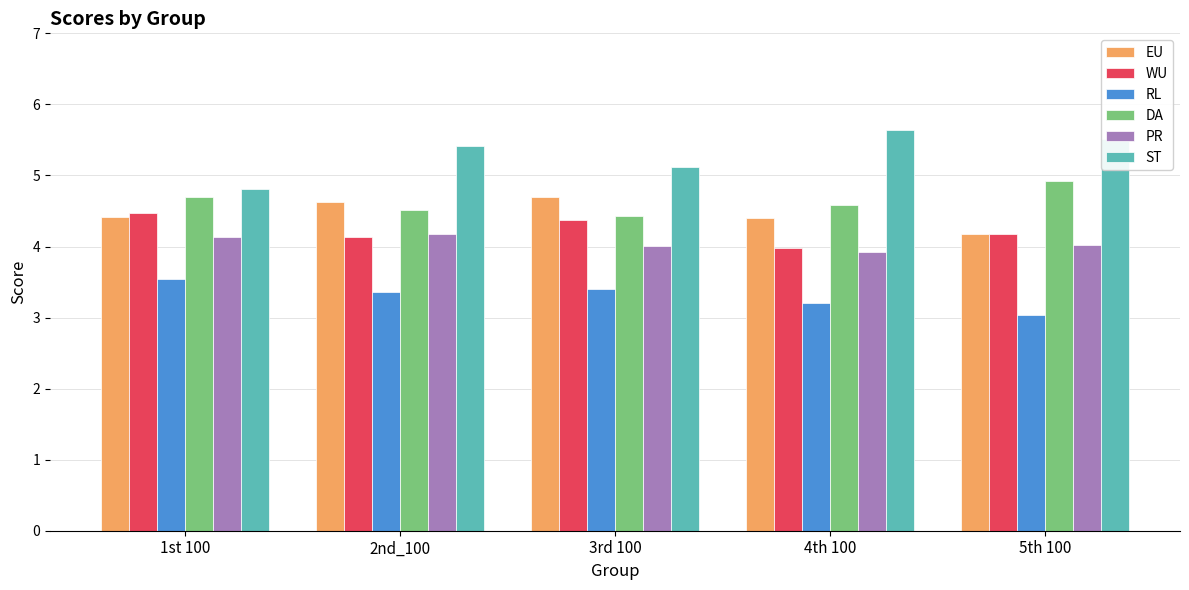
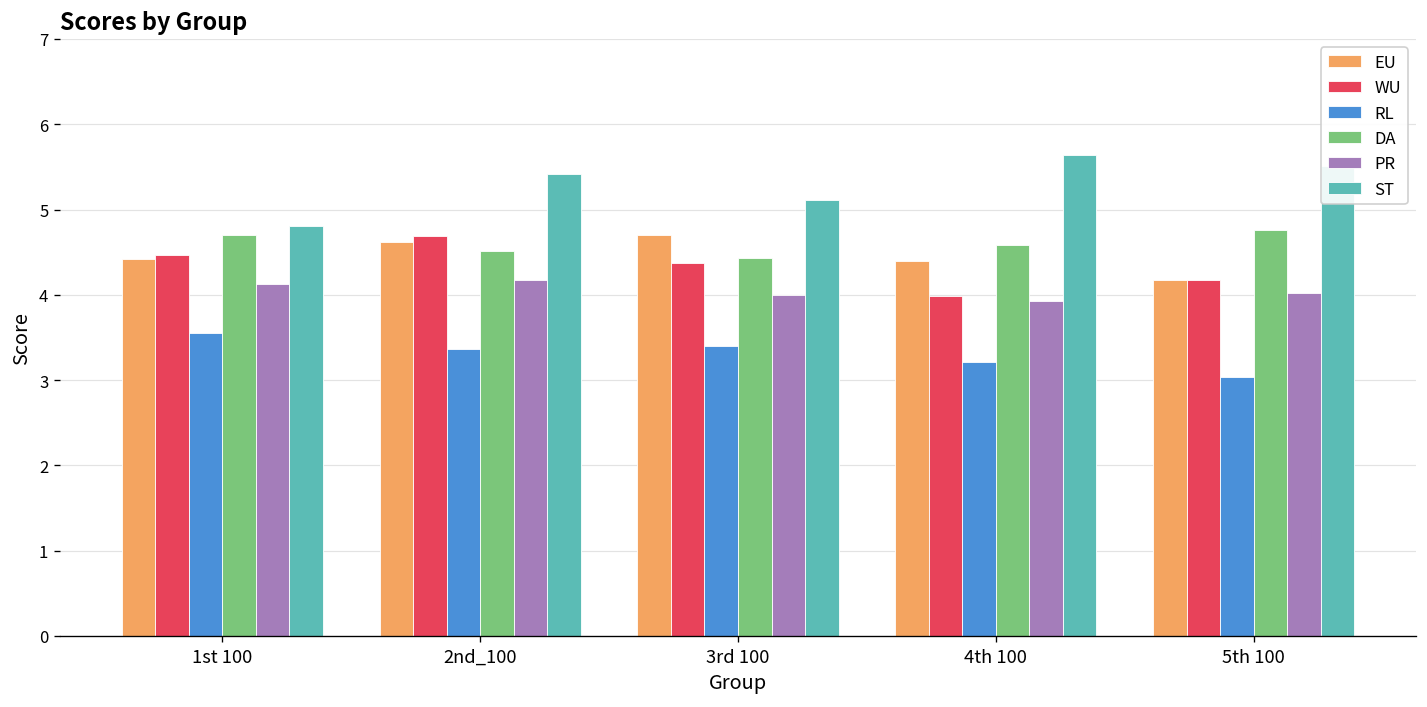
  {
    "EU": {
      "1st 100": 4.4,
      "2nd_100": 4.6,
      "3rd 100": 4.7,
      "4th 100": 4.4,
      "5th 100": 4.2
    },
    "WU": {
      "1st 100": 4.5,
-     "2nd_100": 4.1,
+     "2nd_100": 4.7,
      "3rd 100": 4.4,
      "4th 100": 4.0,
      "5th 100": 4.2
    },
    "DA": {
      "1st 100": 4.7,
      "2nd_100": 4.5,
      "3rd 100": 4.4,
      "4th 100": 4.6,
-     "5th 100": 4.9
+     "5th 100": 4.8
    },
    "PR": {
      "1st 100": 4.1,
      "2nd_100": 4.2,
      "3rd 100": 4.0,
      "4th 100": 3.9,
      "5th 100": 4.0
    }
  }
